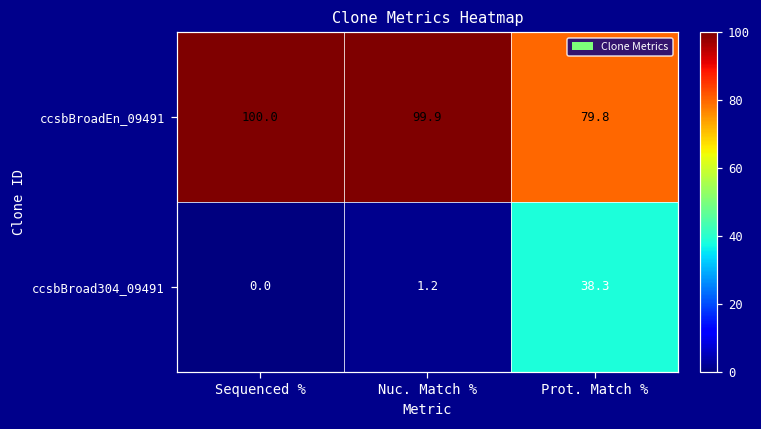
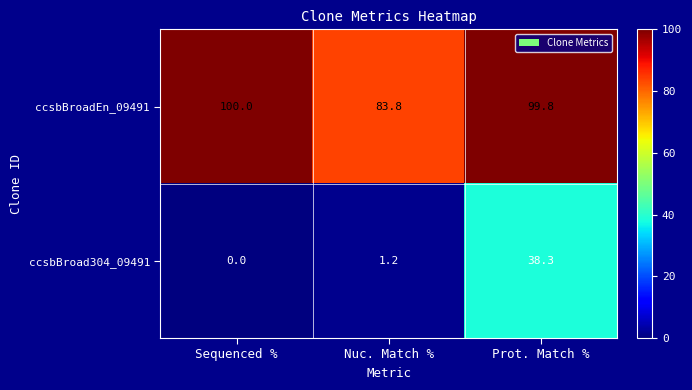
  {
    "ccsbBroadEn_09491": {
      "Sequenced %": 100.0,
-     "Nuc. Match %": 99.9,
-     "Prot. Match %": 79.8
+     "Nuc. Match %": 83.8,
+     "Prot. Match %": 99.8
    },
    "ccsbBroad304_09491": {
      "Sequenced %": 0.0,
      "Nuc. Match %": 1.2,
      "Prot. Match %": 38.3
    }
  }
